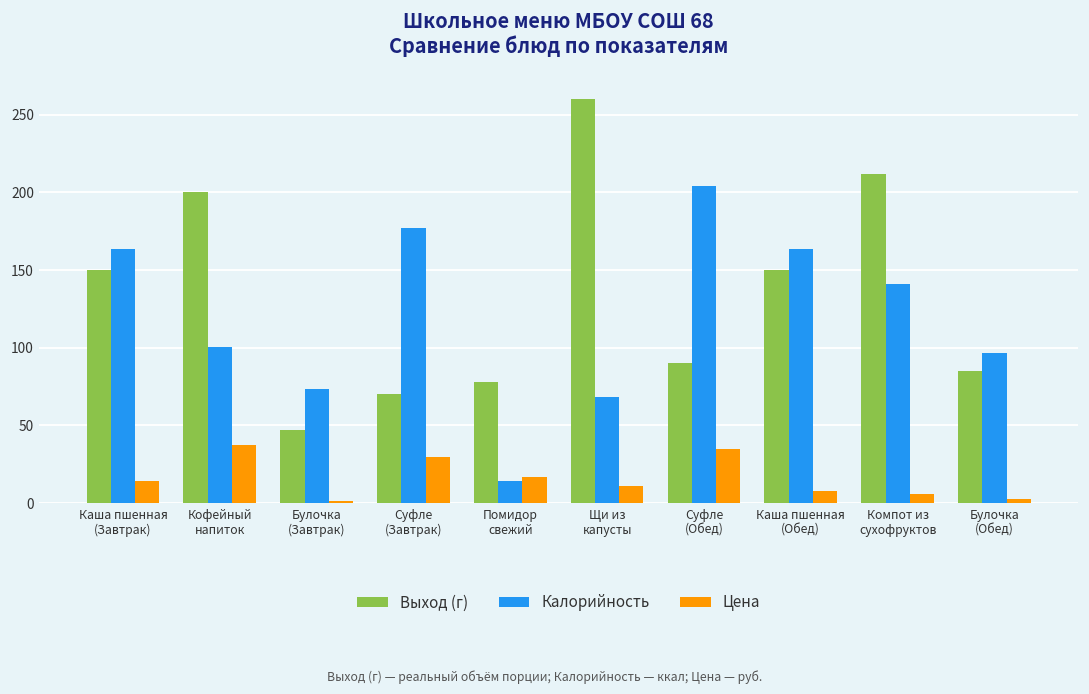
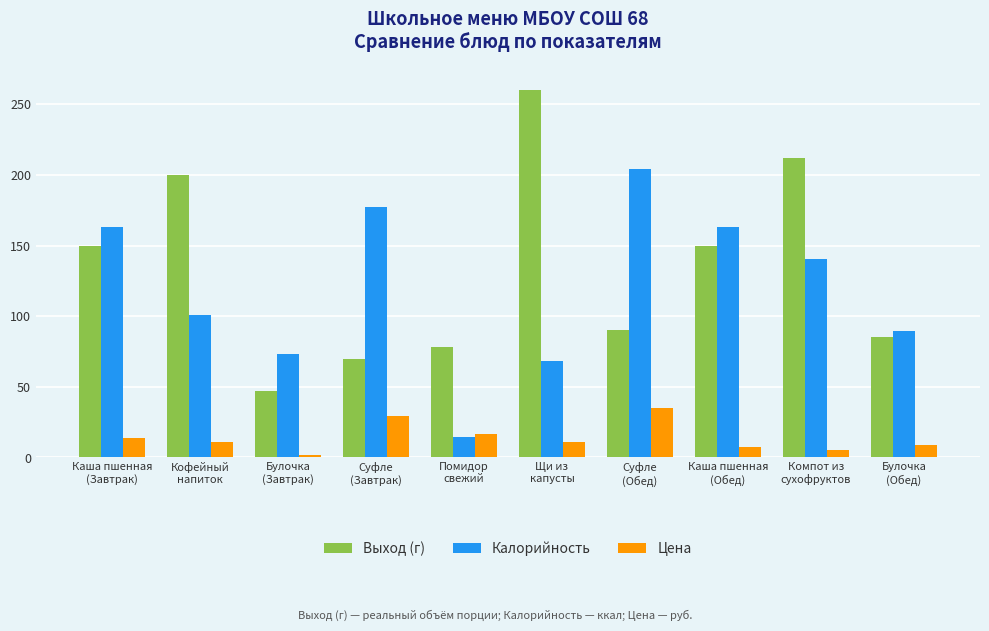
  {
    "Выход (г)": {
      "Каша пшенная (Завтрак)": 150,
      "Кофейный напиток": 200,
      "Булочка (Завтрак)": 47,
      "Суфле (Завтрак)": 70,
      "Помидор свежий": 78,
      "Щи из капусты": 260,
      "Суфле (Обед)": 90,
      "Каша пшенная (Обед)": 150,
      "Компот из сухофруктов": 212,
      "Булочка (Обед)": 85
    },
    "Калорийность": {
      "Каша пшенная (Завтрак)": 164,
      "Кофейный напиток": 101,
      "Булочка (Завтрак)": 73,
      "Суфле (Завтрак)": 177,
      "Помидор свежий": 14,
      "Щи из капусты": 68,
      "Суфле (Обед)": 204,
      "Каша пшенная (Обед)": 164,
      "Компот из сухофруктов": 141,
-     "Булочка (Обед)": 97
+     "Булочка (Обед)": 89
    },
    "Цена": {
      "Каша пшенная (Завтрак)": 14,
-     "Кофейный напиток": 37,
+     "Кофейный напиток": 11,
      "Суфле (Завтрак)": 30,
      "Помидор свежий": 17,
      "Щи из капусты": 11,
      "Суфле (Обед)": 35,
      "Каша пшенная (Обед)": 8,
      "Компот из сухофруктов": 6,
-     "Булочка (Обед)": 2
+     "Булочка (Обед)": 9
    }
  }
